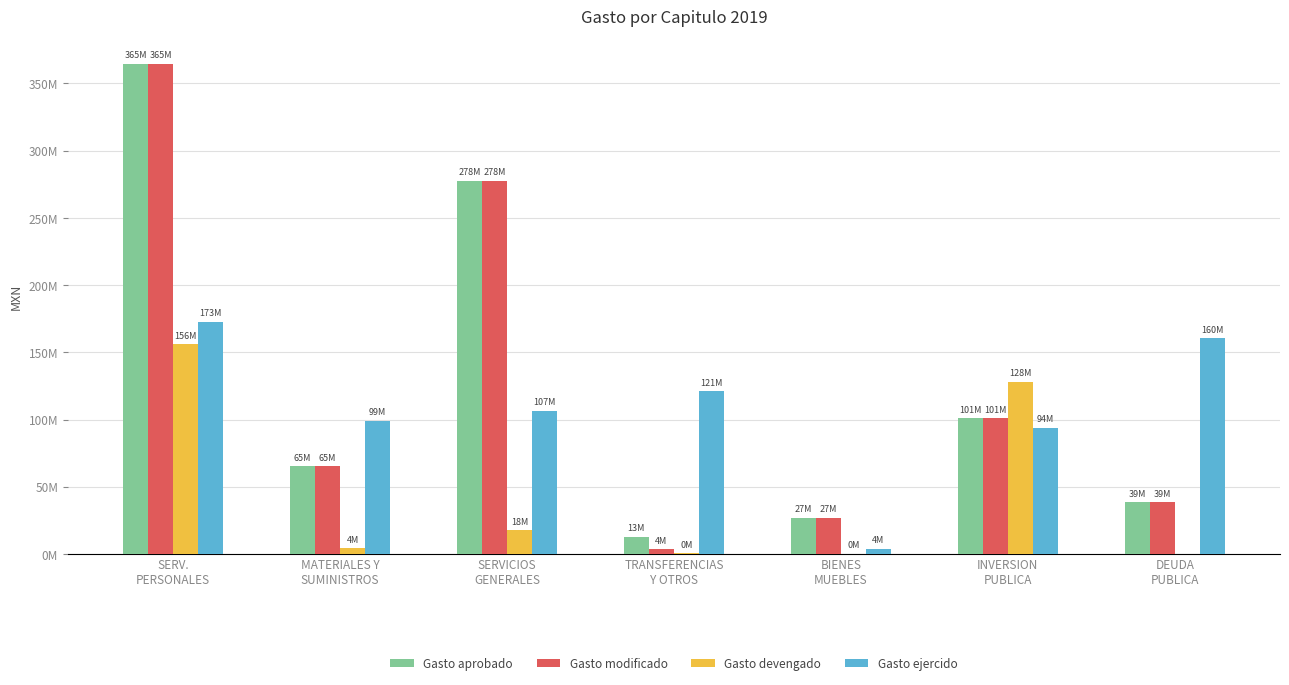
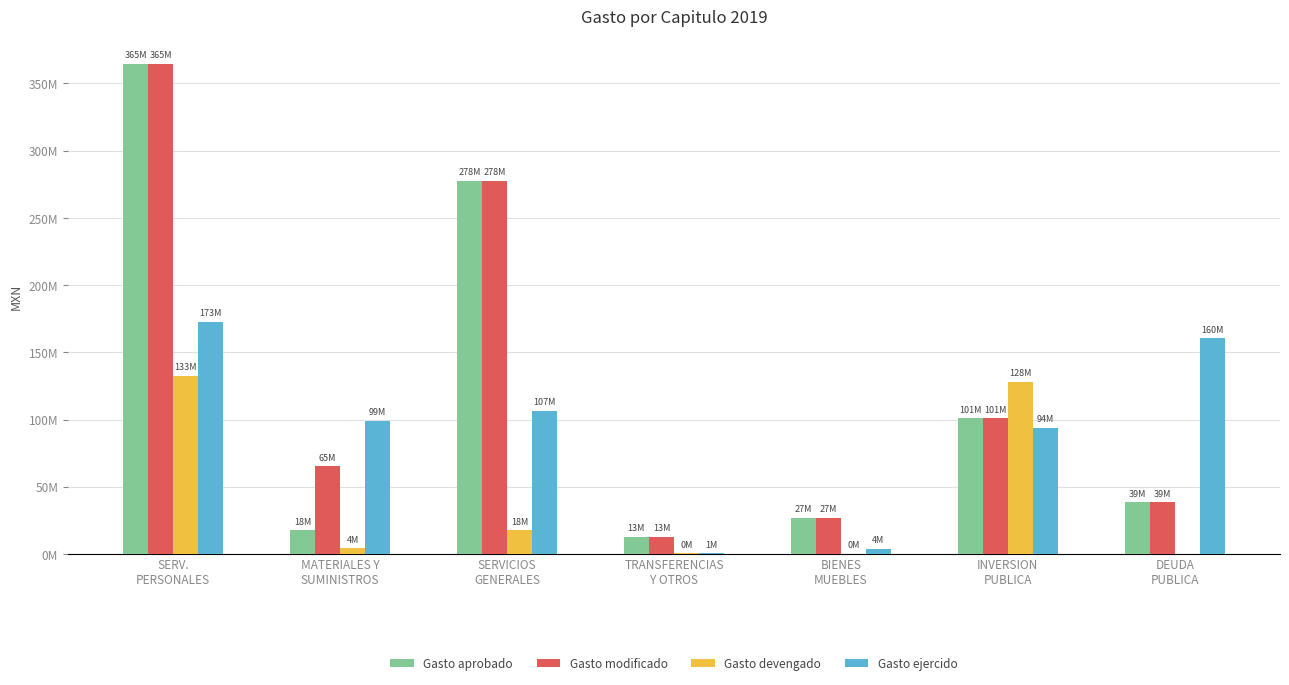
  {
    "Gasto aprobado": {
      "SERV. PERSONALES": "365M",
-     "MATERIALES Y SUMINISTROS": "65M",
+     "MATERIALES Y SUMINISTROS": "18M",
      "SERVICIOS GENERALES": "278M",
      "TRANSFERENCIAS Y OTROS": "13M",
      "BIENES MUEBLES": "27M",
      "INVERSION PUBLICA": "101M",
      "DEUDA PUBLICA": "39M"
    },
    "Gasto modificado": {
      "SERV. PERSONALES": "365M",
      "MATERIALES Y SUMINISTROS": "65M",
      "SERVICIOS GENERALES": "278M",
-     "TRANSFERENCIAS Y OTROS": "4M",
+     "TRANSFERENCIAS Y OTROS": "13M",
      "BIENES MUEBLES": "27M",
      "INVERSION PUBLICA": "101M",
      "DEUDA PUBLICA": "39M"
    },
    "Gasto devengado": {
-     "SERV. PERSONALES": "156M",
+     "SERV. PERSONALES": "133M",
      "MATERIALES Y SUMINISTROS": "4M",
      "SERVICIOS GENERALES": "18M",
      "INVERSION PUBLICA": "128M"
    },
    "Gasto ejercido": {
      "SERV. PERSONALES": "173M",
      "MATERIALES Y SUMINISTROS": "99M",
      "SERVICIOS GENERALES": "107M",
-     "TRANSFERENCIAS Y OTROS": "121M",
+     "TRANSFERENCIAS Y OTROS": "1M",
      "BIENES MUEBLES": "4M",
      "INVERSION PUBLICA": "94M",
      "DEUDA PUBLICA": "160M"
    }
  }
